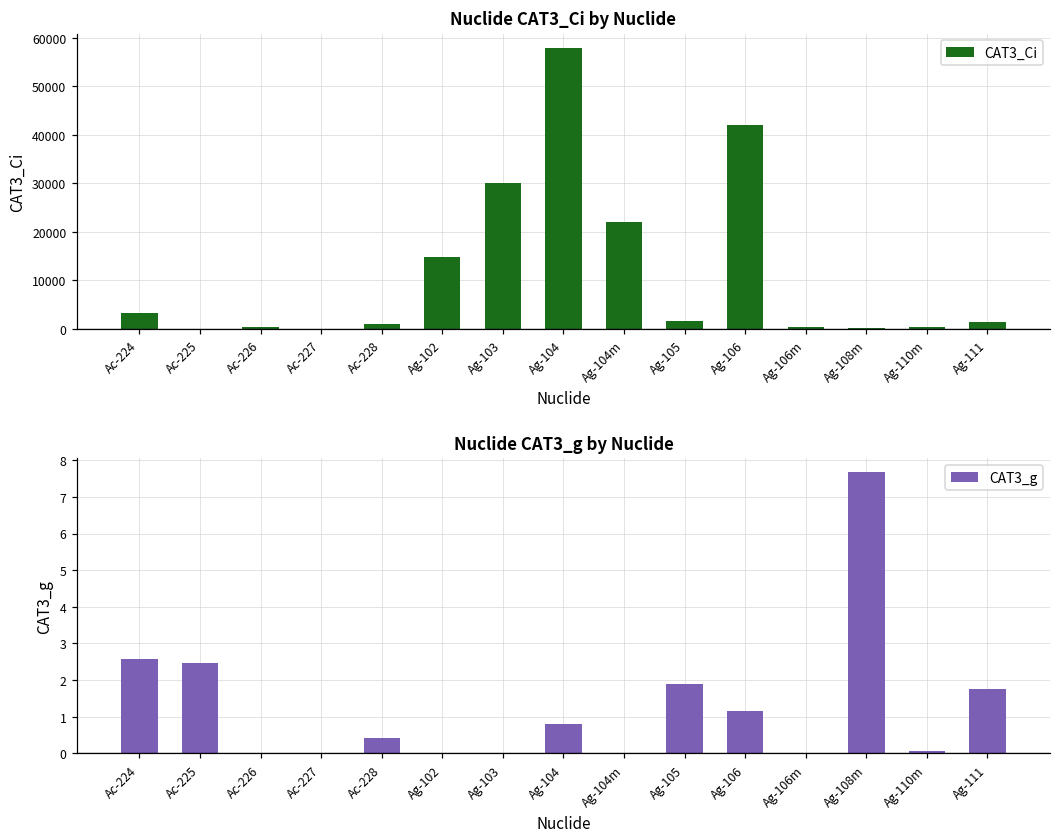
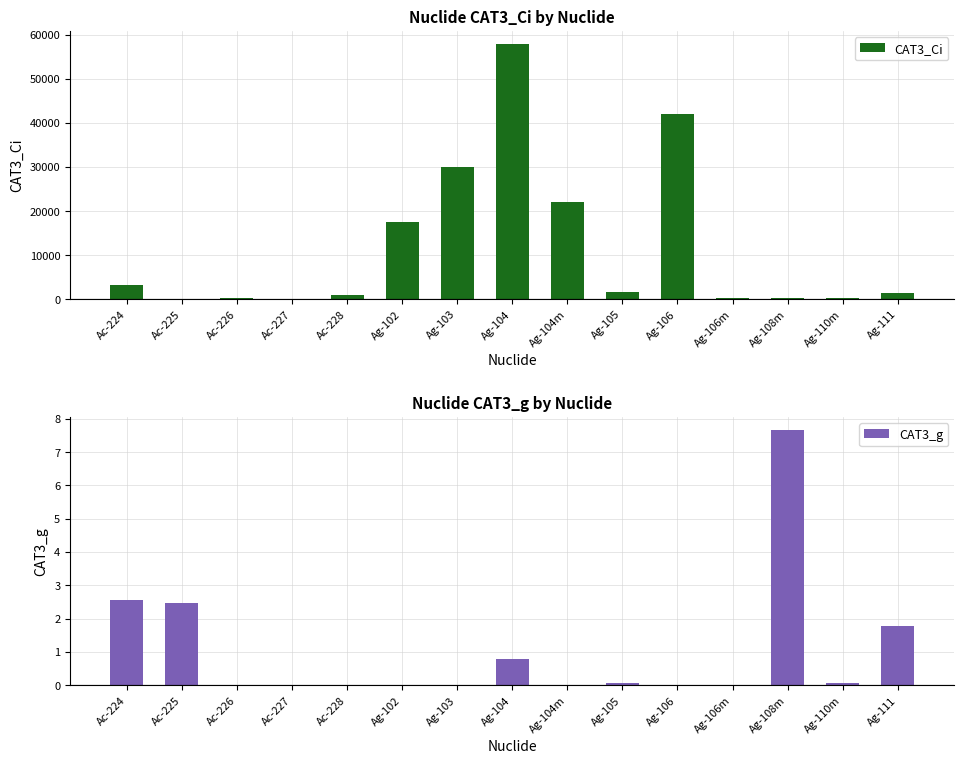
  {
    "Nuclide CAT3_Ci by Nuclide": {
      "Ac-224": 3000,
      "Ac-228": 1000,
-     "Ag-102": 15000,
+     "Ag-102": 18000,
      "Ag-103": 30000,
      "Ag-104": 58000,
      "Ag-104m": 22000,
      "Ag-105": 2000,
      "Ag-106": 42000,
      "Ag-111": 1000
    },
    "Nuclide CAT3_g by Nuclide": {
      "Ac-224": 2.6,
      "Ac-225": 2.5,
-     "Ac-228": 0.4,
+     "Ac-228": 0.0,
      "Ag-104": 0.8,
-     "Ag-105": 1.9,
-     "Ag-106": 1.2,
+     "Ag-105": 0.1,
+     "Ag-106": 0.0,
      "Ag-108m": 7.7,
      "Ag-111": 1.8
    }
  }
